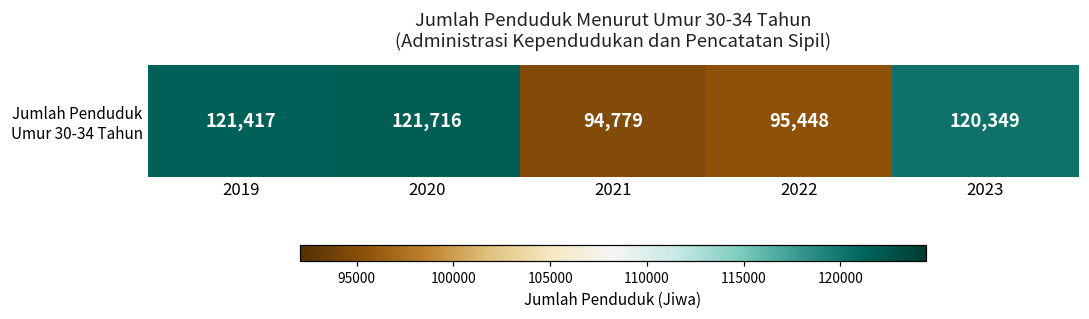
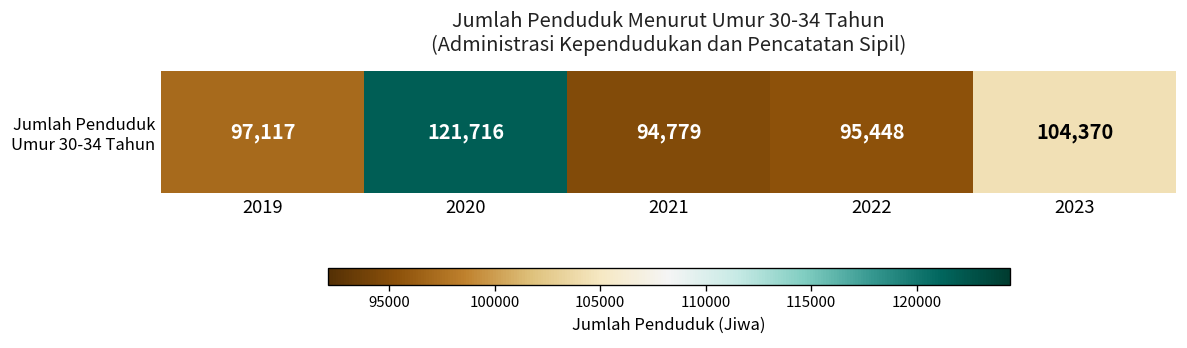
  {
    "Jumlah Penduduk Umur 30-34 Tahun": {
-     "2019": "121,417",
+     "2019": "97,117",
      "2020": "121,716",
      "2021": "94,779",
      "2022": "95,448",
-     "2023": "120,349"
+     "2023": "104,370"
    }
  }
